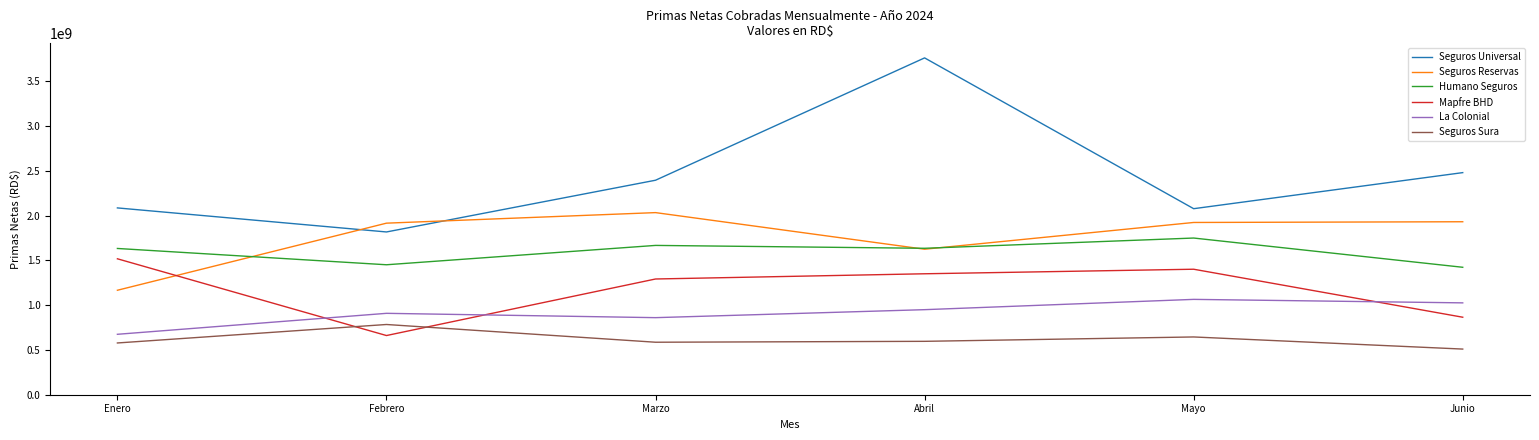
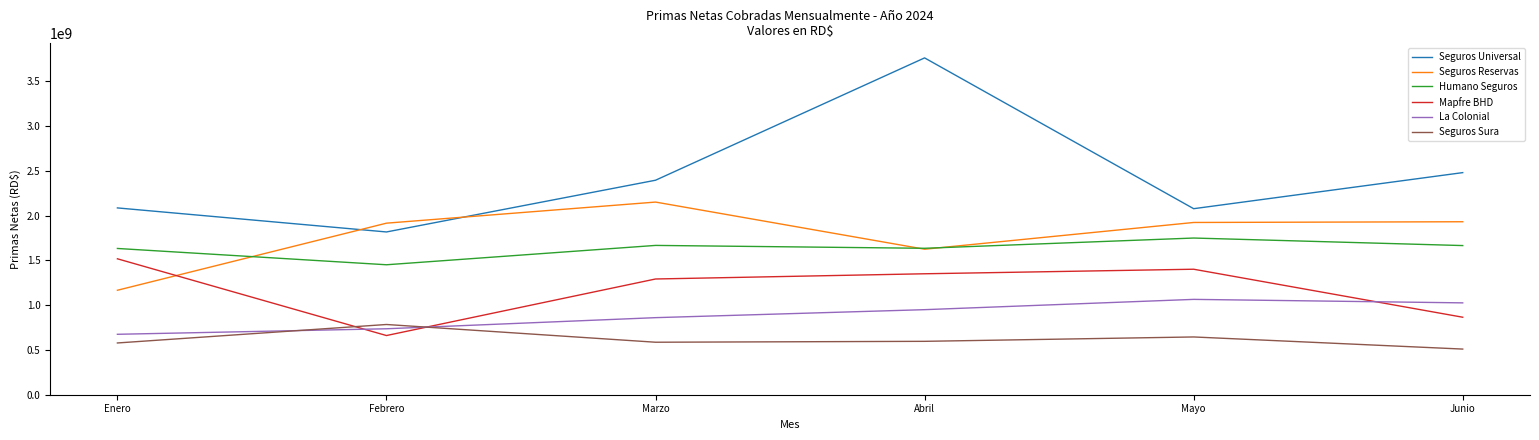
  {
    "Seguros Universal": {
      "Enero": 2100000000,
      "Febrero": 1800000000,
      "Marzo": 2400000000,
      "Abril": 3800000000,
      "Mayo": 2100000000,
      "Junio": 2500000000
    },
    "Seguros Reservas": {
      "Enero": 1200000000,
      "Febrero": 1900000000,
-     "Marzo": 2000000000,
+     "Marzo": 2200000000,
      "Mayo": 1900000000,
      "Junio": 1900000000
    },
    "Humano Seguros": {
      "Enero": 1600000000,
      "Febrero": 1500000000,
      "Marzo": 1700000000,
      "Mayo": 1700000000,
-     "Junio": 1400000000
+     "Junio": 1700000000
    },
    "Mapfre BHD": {
      "Enero": 1500000000,
      "Febrero": 700000000,
      "Marzo": 1300000000,
      "Abril": 1400000000,
      "Mayo": 1400000000,
      "Junio": 900000000
    },
    "La Colonial": {
      "Enero": 700000000,
-     "Febrero": 900000000,
+     "Febrero": 700000000,
      "Marzo": 900000000,
      "Abril": 900000000,
      "Mayo": 1100000000,
      "Junio": 1000000000
    },
    "Seguros Sura": {
      "Enero": 600000000,
      "Febrero": 800000000,
      "Marzo": 600000000,
      "Abril": 600000000,
      "Mayo": 600000000,
      "Junio": 500000000
    }
  }
